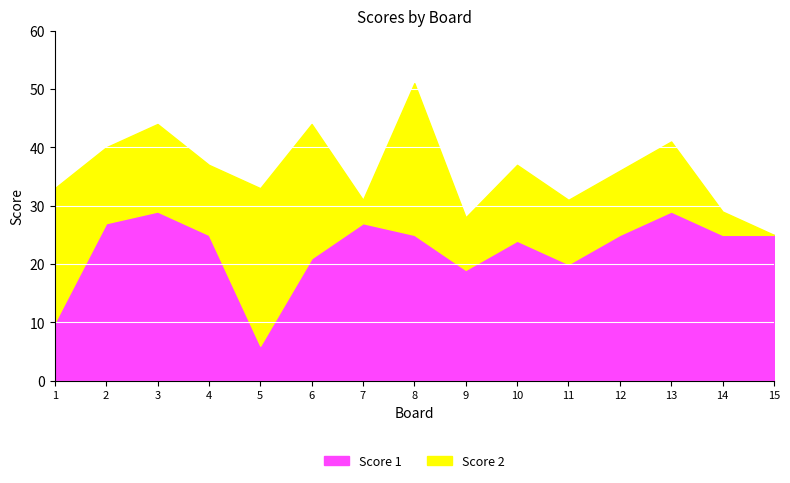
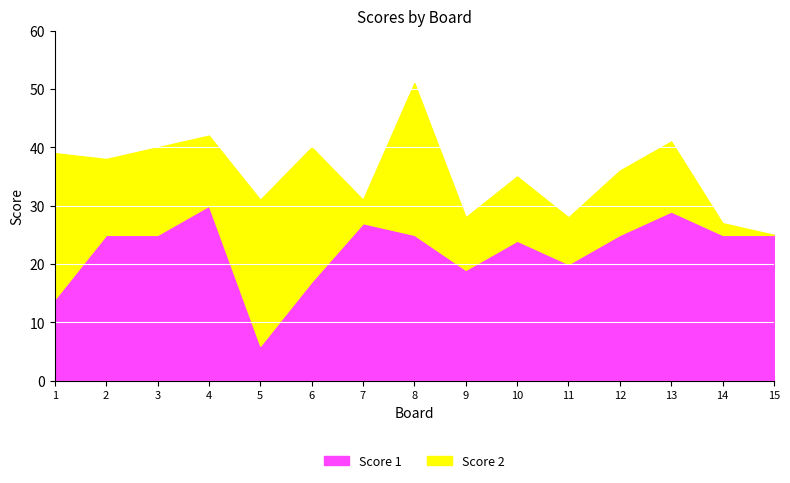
  {
    "Score 1": {
-     "1": 10,
-     "2": 27,
-     "3": 29,
-     "4": 25,
+     "1": 14,
+     "2": 25,
+     "3": 25,
+     "4": 30,
      "5": 6,
-     "6": 21,
+     "6": 17,
      "7": 27,
      "8": 25,
      "9": 19,
      "10": 24,
      "11": 20,
      "12": 25,
      "13": 29,
      "14": 25
    },
    "Score 2": {
-     "1": 23,
+     "1": 25,
      "2": 13,
      "3": 15,
      "4": 12,
-     "5": 27,
+     "5": 25,
      "6": 23,
      "7": 4,
      "8": 26,
      "9": 9,
-     "10": 13,
-     "11": 11,
+     "10": 11,
+     "11": 8,
      "12": 11,
      "13": 12,
-     "14": 4
+     "14": 2
    }
  }
